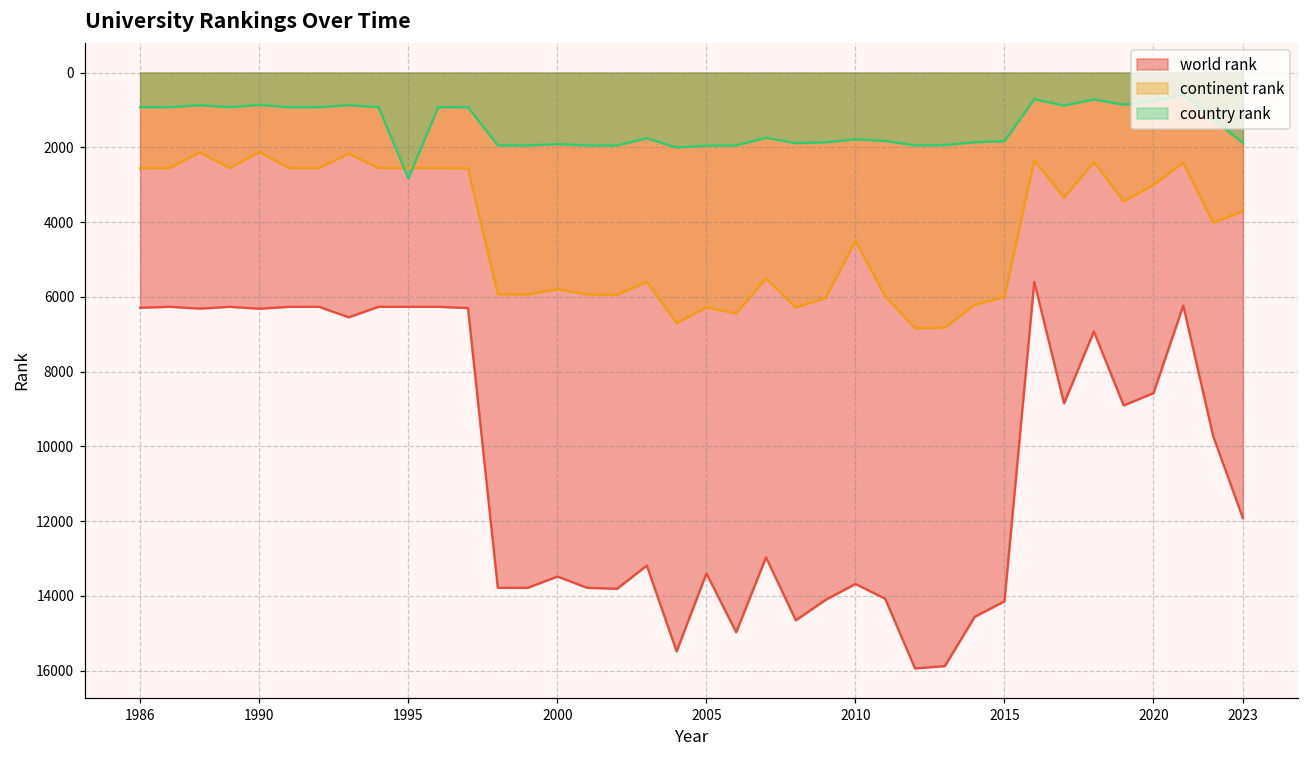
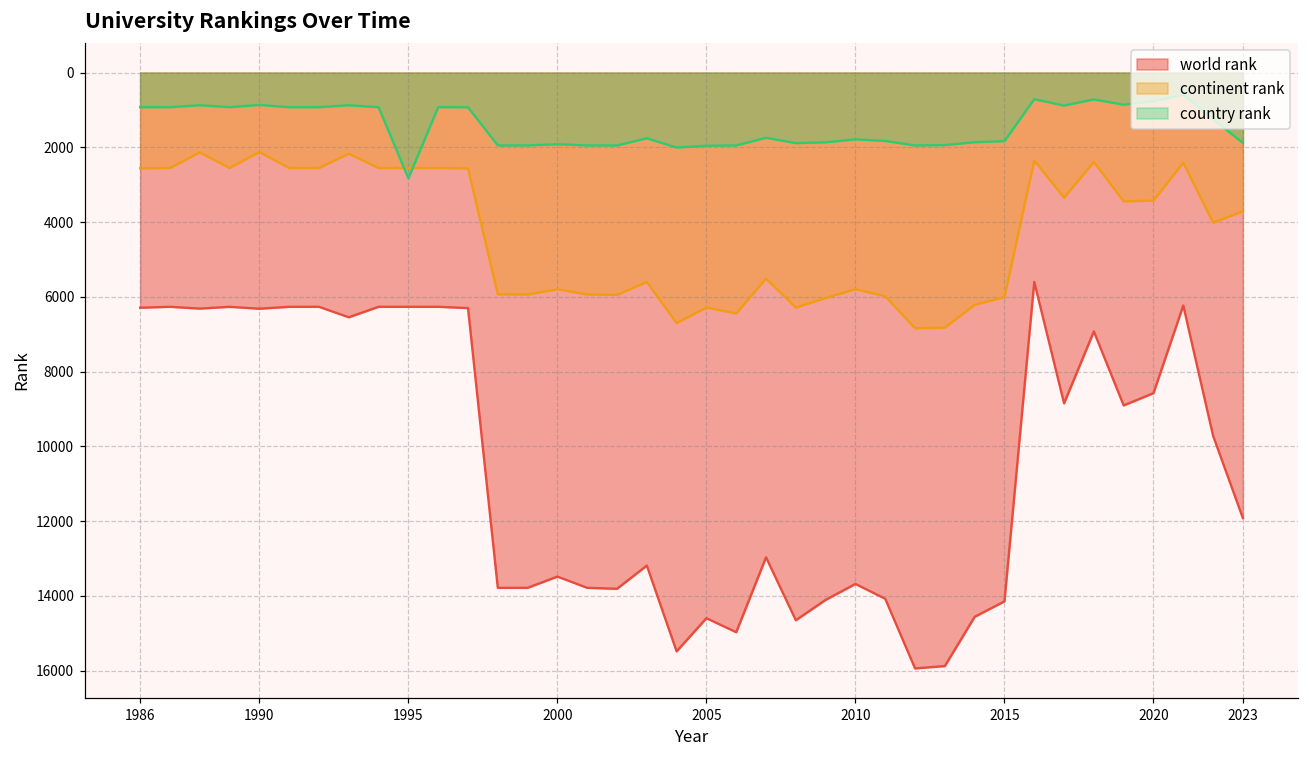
  {
    "world rank": {
      "1986": 6300,
      "1990": 6300,
      "1995": 6300,
      "2000": 13500,
-     "2005": 13400,
+     "2005": 14600,
      "2010": 13700,
      "2015": 14100,
      "2020": 8600,
      "2023": 11900
    },
    "continent rank": {
      "1986": 2600,
      "1990": 2100,
      "1995": 2600,
      "2000": 5800,
      "2005": 6300,
-     "2010": 4500,
+     "2010": 5800,
      "2015": 6000,
-     "2020": 3000,
+     "2020": 3400,
      "2023": 3700
    },
    "country rank": {
      "1986": 900,
      "1990": 900,
      "1995": 2800,
      "2000": 1900,
      "2005": 2000,
      "2010": 1800,
      "2015": 1800,
      "2023": 1900
    }
  }
